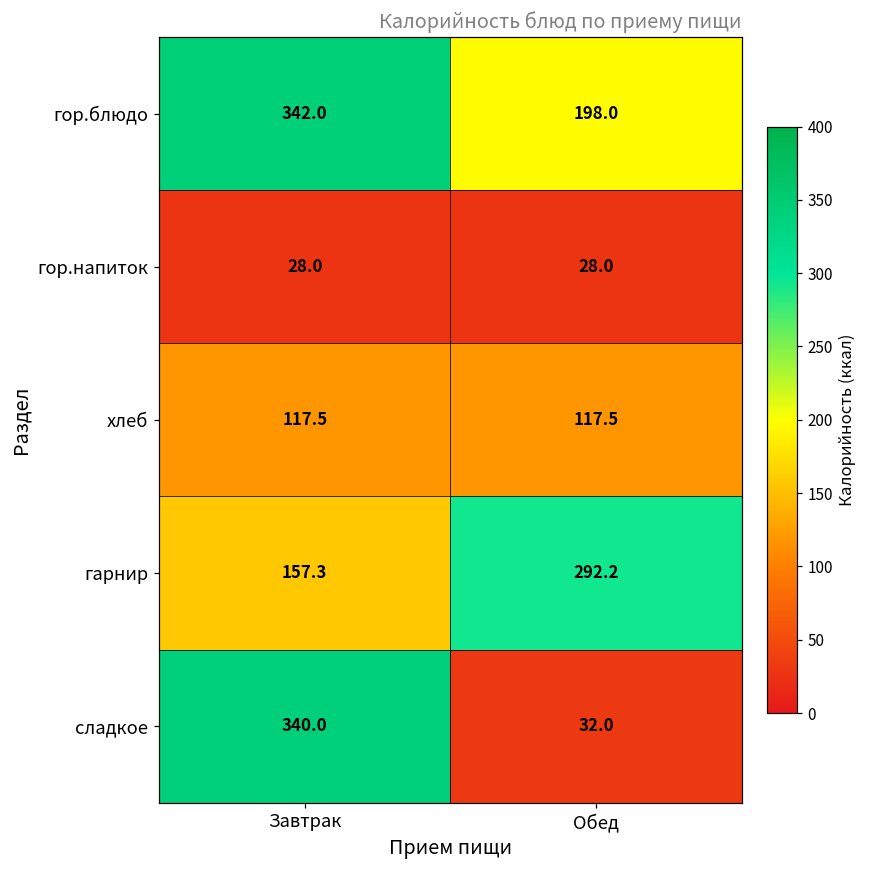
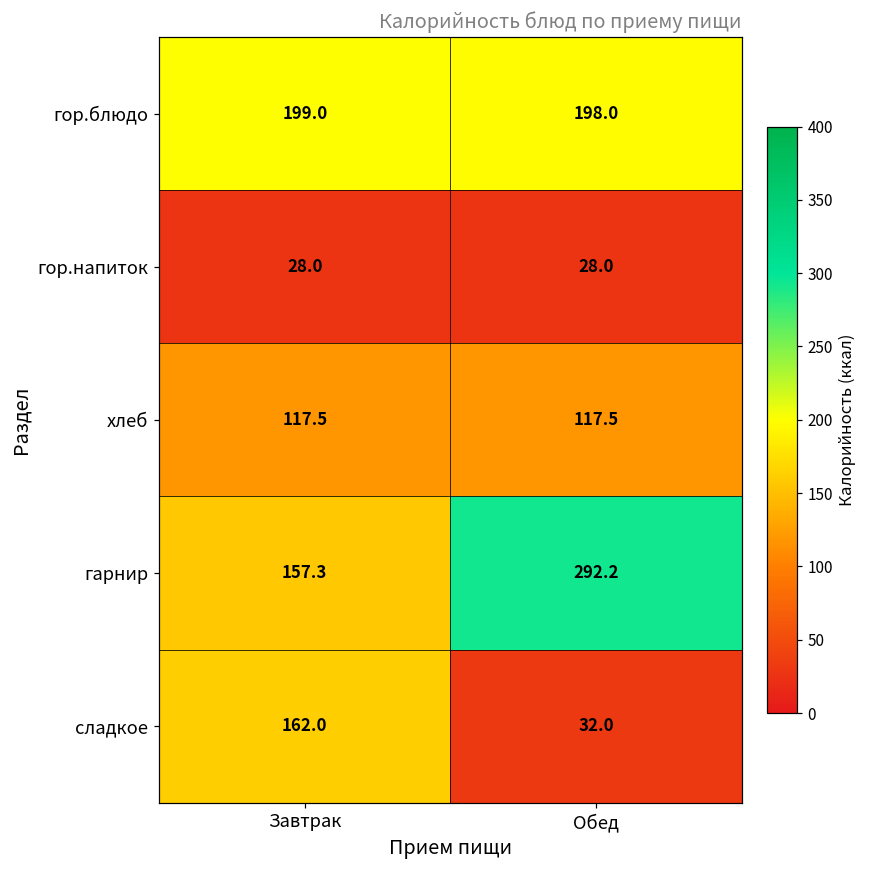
  {
    "гор.блюдо": {
-     "Завтрак": 342.0,
+     "Завтрак": 199.0,
      "Обед": 198.0
    },
    "гор.напиток": {
      "Завтрак": 28.0,
      "Обед": 28.0
    },
    "хлеб": {
      "Завтрак": 117.5,
      "Обед": 117.5
    },
    "гарнир": {
      "Завтрак": 157.3,
      "Обед": 292.2
    },
    "сладкое": {
-     "Завтрак": 340.0,
+     "Завтрак": 162.0,
      "Обед": 32.0
    }
  }
